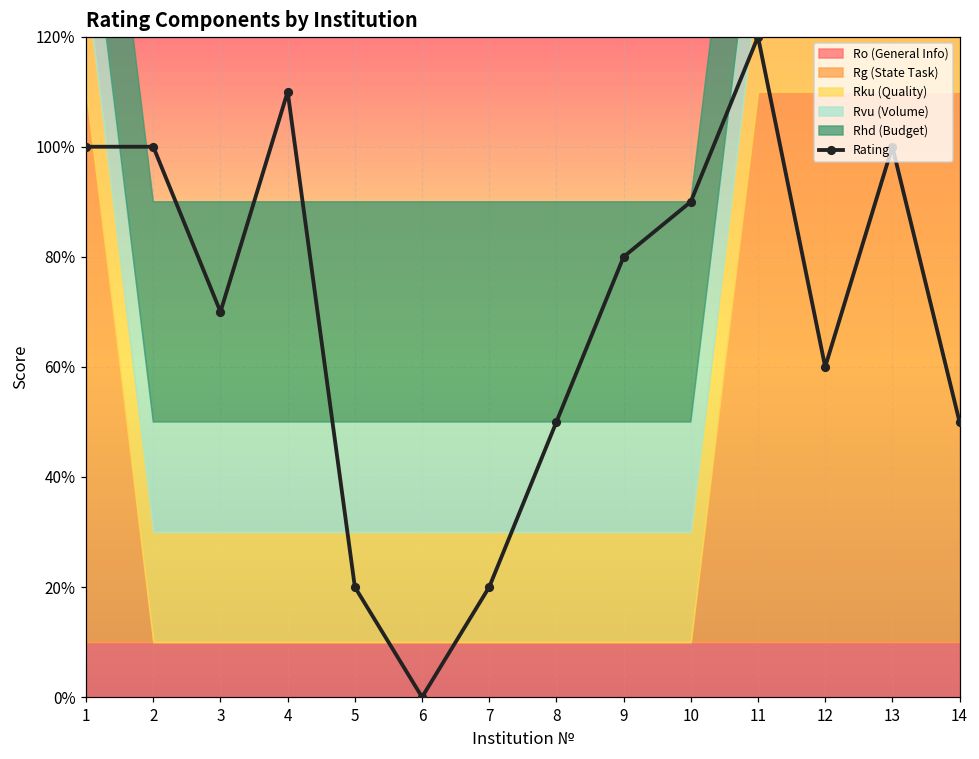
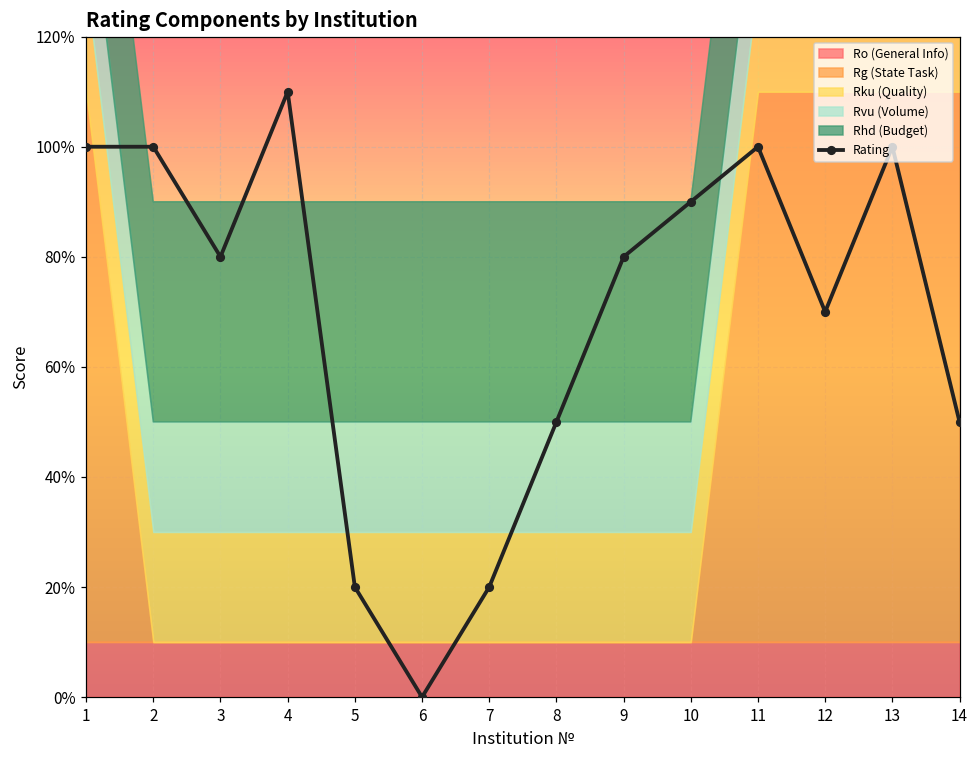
  {
    "Rating": {
      "1": "100%",
      "2": "100%",
-     "3": "70%",
+     "3": "80%",
      "4": "110%",
      "5": "20%",
      "6": "0%",
      "7": "20%",
      "9": "80%",
-     "11": "120%",
-     "12": "60%",
+     "11": "100%",
+     "12": "70%",
      "14": "50%"
    },
    "Ro (General Info)": {
      "1": "10%",
      "11": "10%",
      "12": "10%",
      "13": "10%",
      "14": "10%"
    },
    "Rku (Quality)": {
      "2": "20%",
      "3": "20%",
      "4": "20%",
      "5": "20%",
      "6": "20%",
      "7": "20%",
      "8": "20%",
      "9": "20%",
      "10": "20%"
    },
    "Rvu (Volume)": {
      "2": "20%",
      "3": "20%",
      "4": "20%",
      "5": "20%",
      "6": "20%",
      "7": "20%",
      "9": "20%",
      "10": "20%"
    },
    "Rhd (Budget)": {
      "2": "40%",
      "3": "40%",
      "4": "40%",
      "5": "40%",
      "6": "40%",
      "7": "40%",
      "8": "40%",
      "9": "40%"
    }
  }
